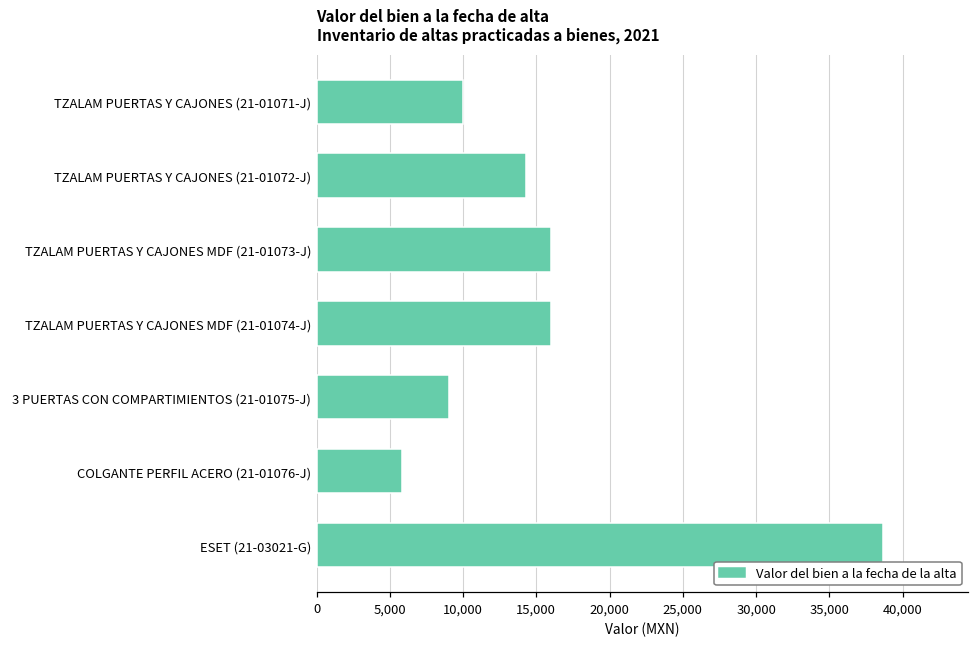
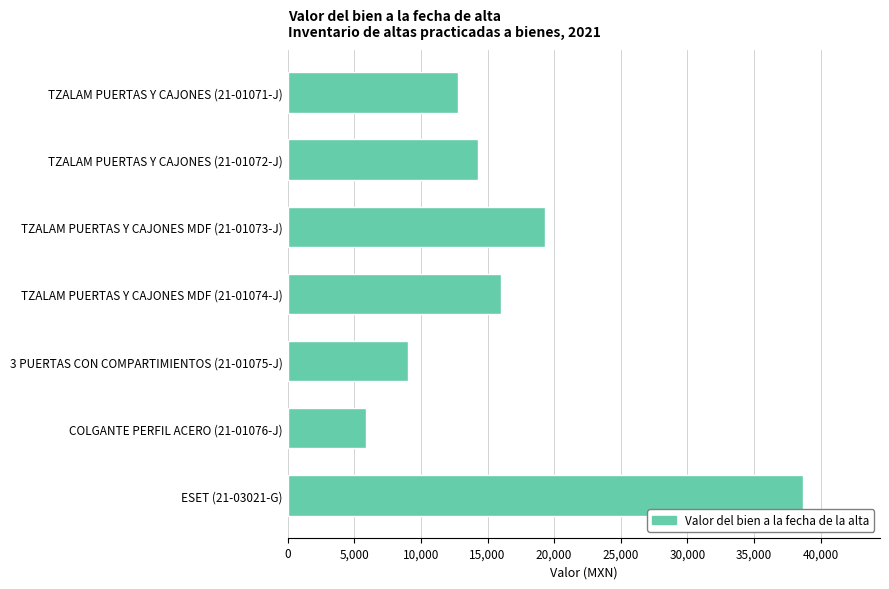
  {
-   "TZALAM PUERTAS Y CAJONES (21-01071-J)": "10,000",
+   "TZALAM PUERTAS Y CAJONES (21-01071-J)": "12,800",
    "TZALAM PUERTAS Y CAJONES (21-01072-J)": "14,300",
-   "TZALAM PUERTAS Y CAJONES MDF (21-01073-J)": "16,000",
+   "TZALAM PUERTAS Y CAJONES MDF (21-01073-J)": "19,300",
    "TZALAM PUERTAS Y CAJONES MDF (21-01074-J)": "16,000",
    "3 PUERTAS CON COMPARTIMIENTOS (21-01075-J)": "9,000",
    "COLGANTE PERFIL ACERO (21-01076-J)": "5,900",
    "ESET (21-03021-G)": "38,700"
  }
